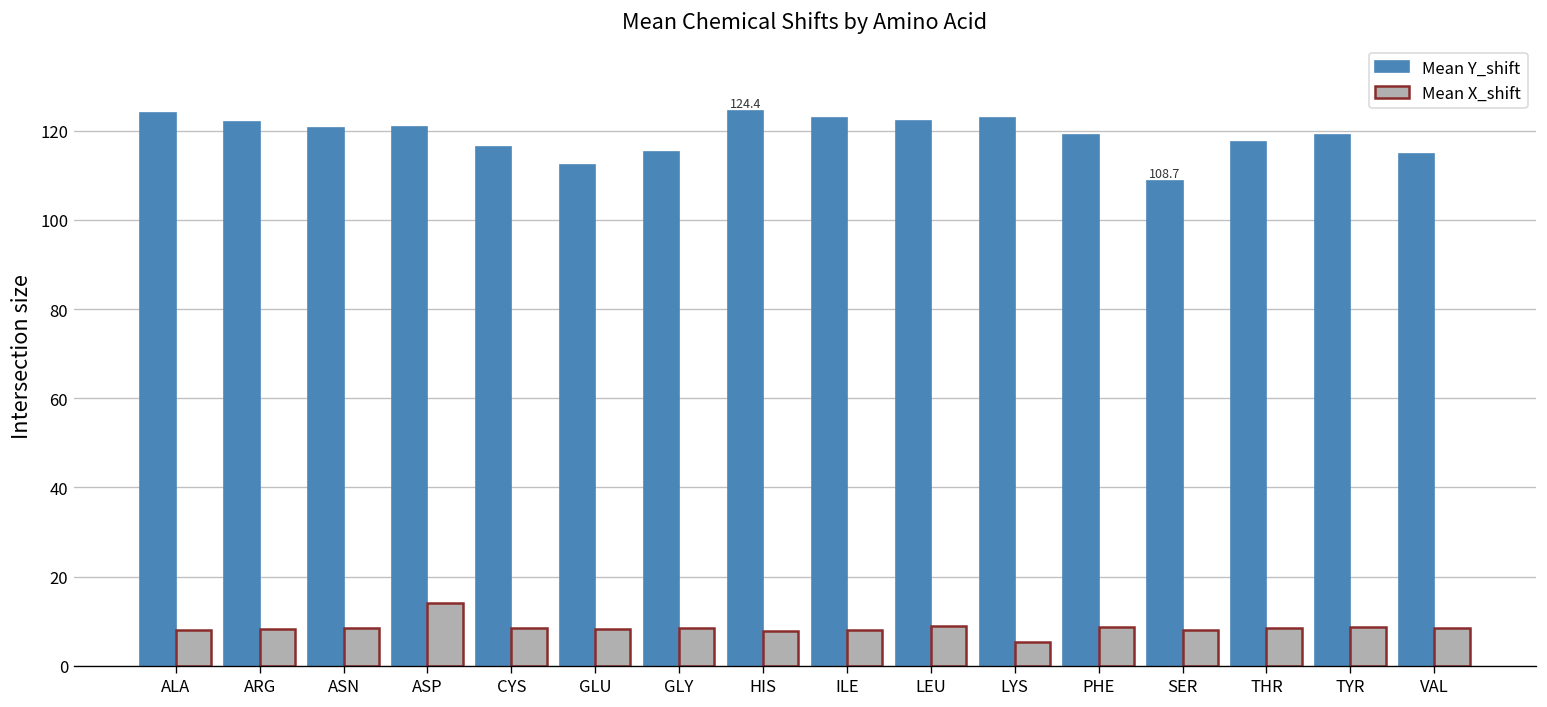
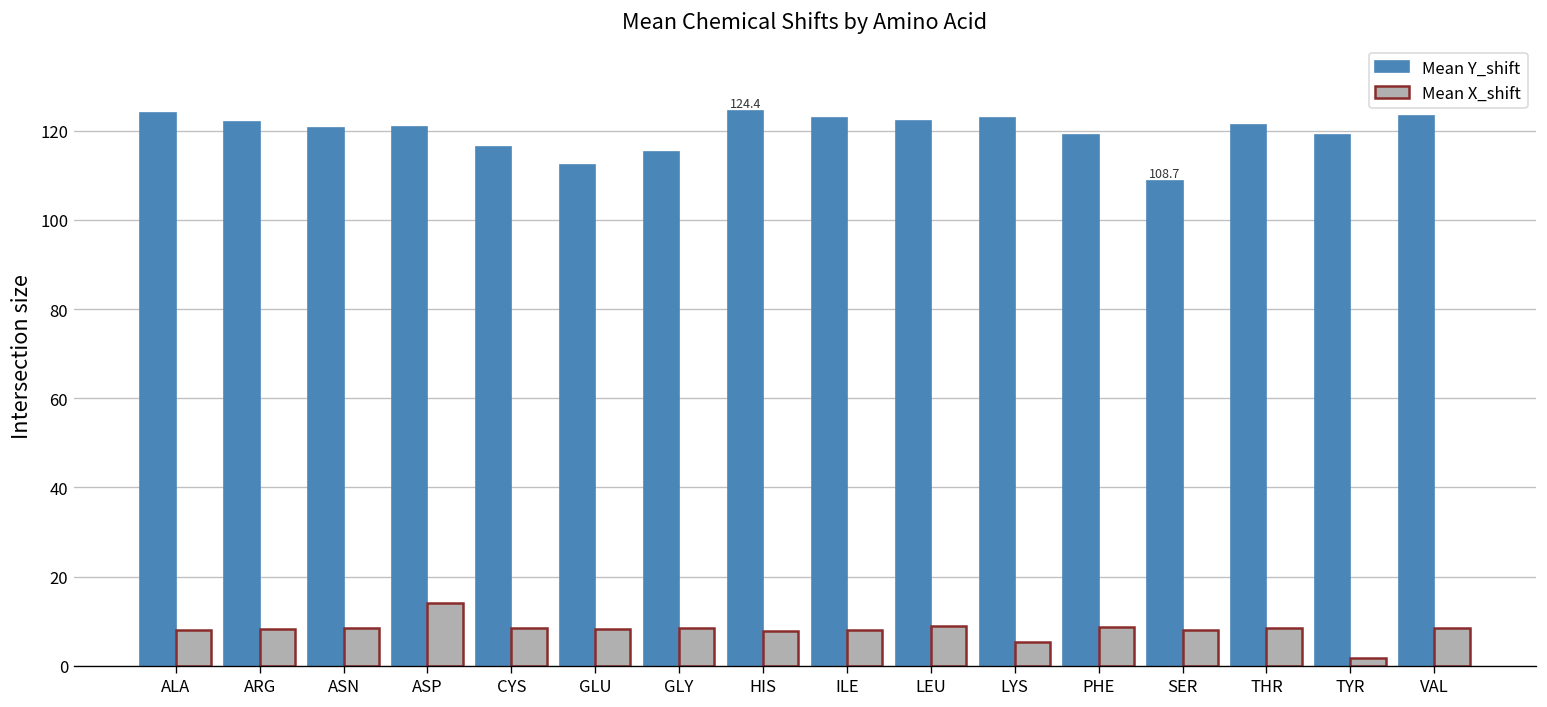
  {
    "Mean Y_shift": {
      "ALA": 124,
      "ARG": 122,
      "ASN": 121,
      "ASP": 121,
      "CYS": 116,
      "GLU": 112,
      "GLY": 115,
      "ILE": 123,
      "LEU": 122,
      "LYS": 123,
      "PHE": 119,
-     "THR": 117,
+     "THR": 121,
      "TYR": 119,
-     "VAL": 115
+     "VAL": 123
    },
    "Mean X_shift": {
      "ALA": 8,
      "ARG": 8,
      "ASN": 9,
      "ASP": 14,
      "CYS": 8,
      "GLU": 8,
      "GLY": 8,
      "HIS": 8,
      "ILE": 8,
      "LEU": 9,
      "LYS": 5,
      "PHE": 9,
      "SER": 8,
      "THR": 9,
-     "TYR": 9,
+     "TYR": 2,
      "VAL": 8
    }
  }
